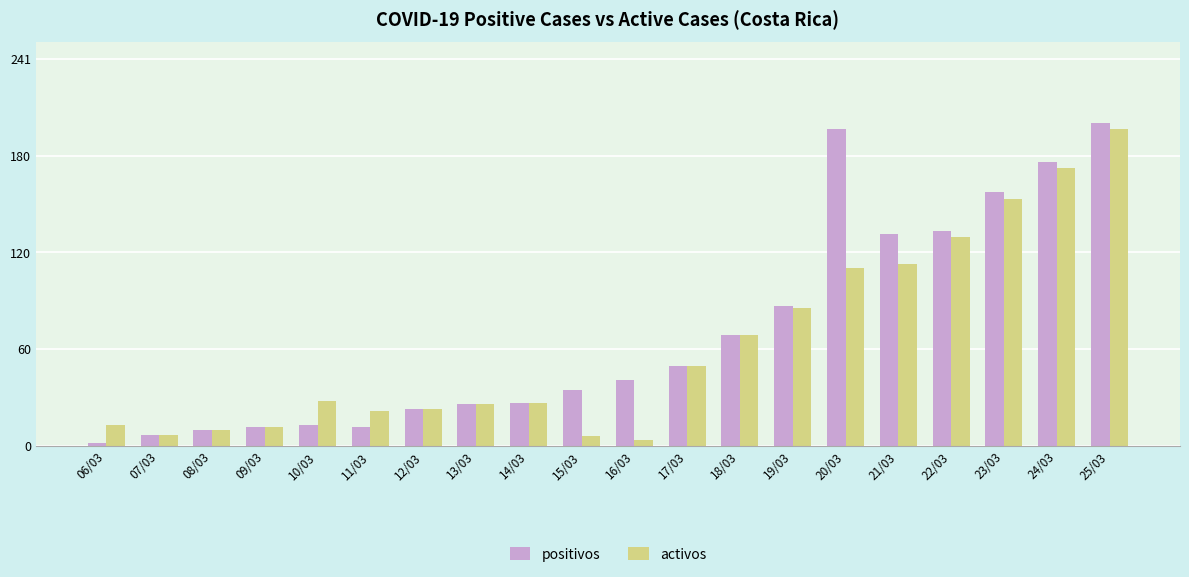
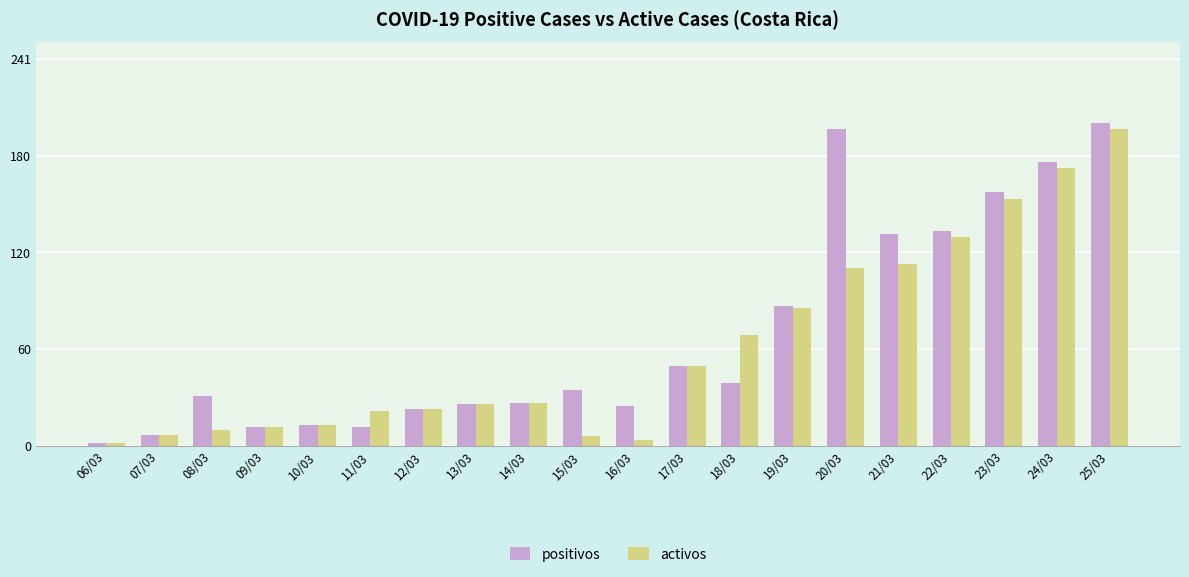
  {
    "positivos": {
      "06/03": 2,
      "07/03": 7,
-     "08/03": 10,
+     "08/03": 31,
      "09/03": 12,
      "10/03": 13,
      "11/03": 12,
      "12/03": 23,
      "13/03": 26,
      "14/03": 27,
      "15/03": 35,
-     "16/03": 41,
+     "16/03": 25,
      "17/03": 50,
-     "18/03": 69,
+     "18/03": 39,
      "19/03": 87,
      "20/03": 197,
      "21/03": 132,
      "22/03": 134,
      "23/03": 158,
      "24/03": 177,
      "25/03": 201
    },
    "activos": {
-     "06/03": 13,
+     "06/03": 2,
      "07/03": 7,
      "08/03": 10,
      "09/03": 12,
-     "10/03": 28,
+     "10/03": 13,
      "11/03": 22,
      "12/03": 23,
      "13/03": 26,
      "14/03": 27,
      "15/03": 6,
      "16/03": 4,
      "17/03": 50,
      "18/03": 69,
      "19/03": 86,
      "20/03": 111,
      "21/03": 113,
      "22/03": 130,
      "23/03": 154,
      "24/03": 173,
      "25/03": 197
    }
  }
